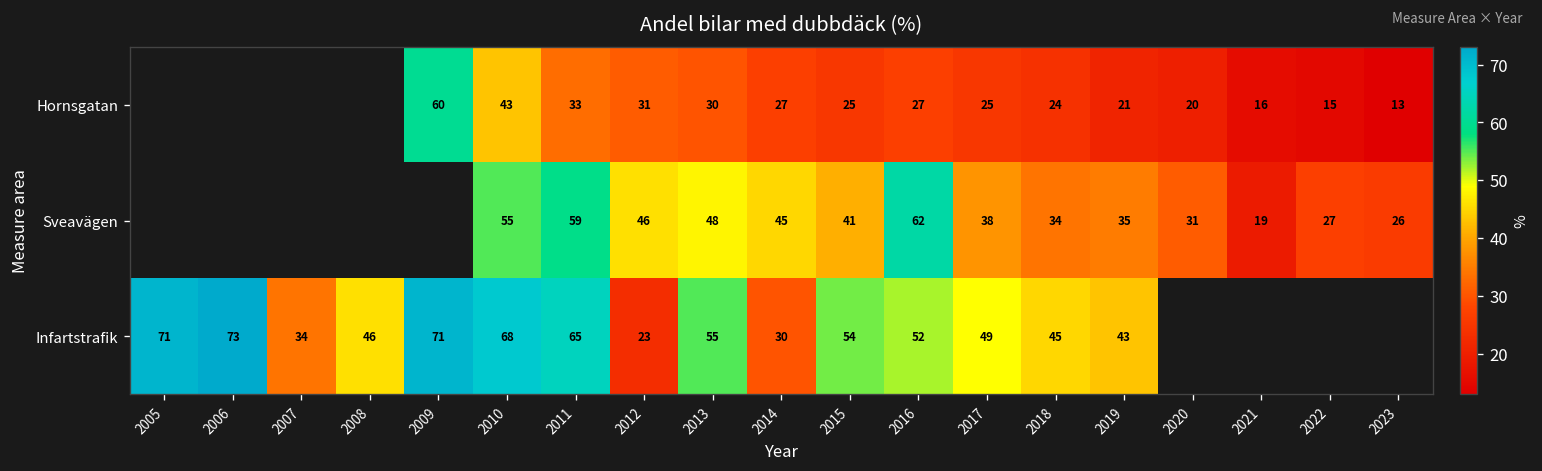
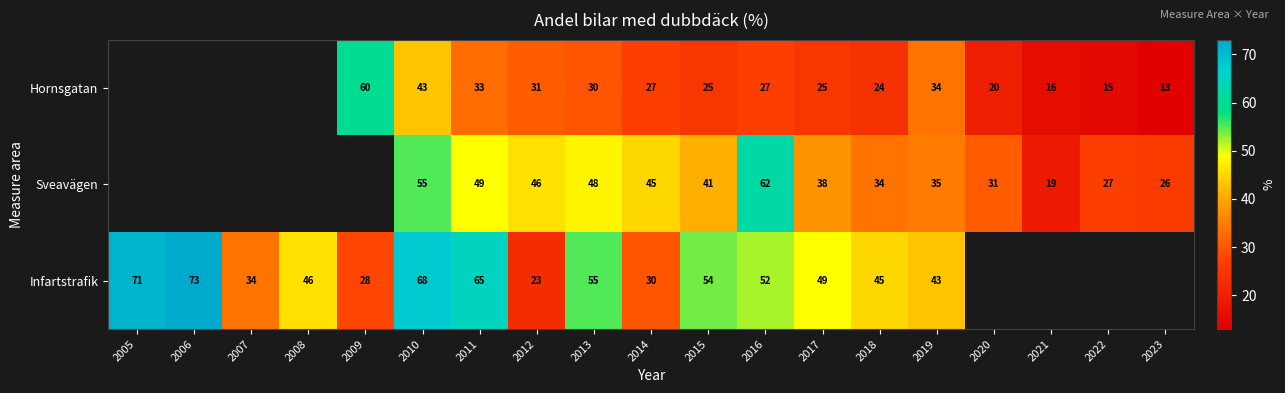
  {
    "Hornsgatan": {
      "2009": 60,
      "2010": 43,
      "2011": 33,
      "2012": 31,
      "2013": 30,
      "2014": 27,
      "2015": 25,
      "2016": 27,
      "2017": 25,
      "2018": 24,
-     "2019": 21,
+     "2019": 34,
      "2020": 20,
      "2021": 16,
      "2022": 15,
      "2023": 13
    },
    "Sveavägen": {
      "2010": 55,
-     "2011": 59,
+     "2011": 49,
      "2012": 46,
      "2013": 48,
      "2014": 45,
      "2015": 41,
      "2016": 62,
      "2017": 38,
      "2018": 34,
      "2019": 35,
      "2020": 31,
      "2021": 19,
      "2022": 27,
      "2023": 26
    },
    "Infartstrafik": {
      "2005": 71,
      "2006": 73,
      "2007": 34,
      "2008": 46,
-     "2009": 71,
+     "2009": 28,
      "2010": 68,
      "2011": 65,
      "2012": 23,
      "2013": 55,
      "2014": 30,
      "2015": 54,
      "2016": 52,
      "2017": 49,
      "2018": 45,
      "2019": 43
    }
  }
